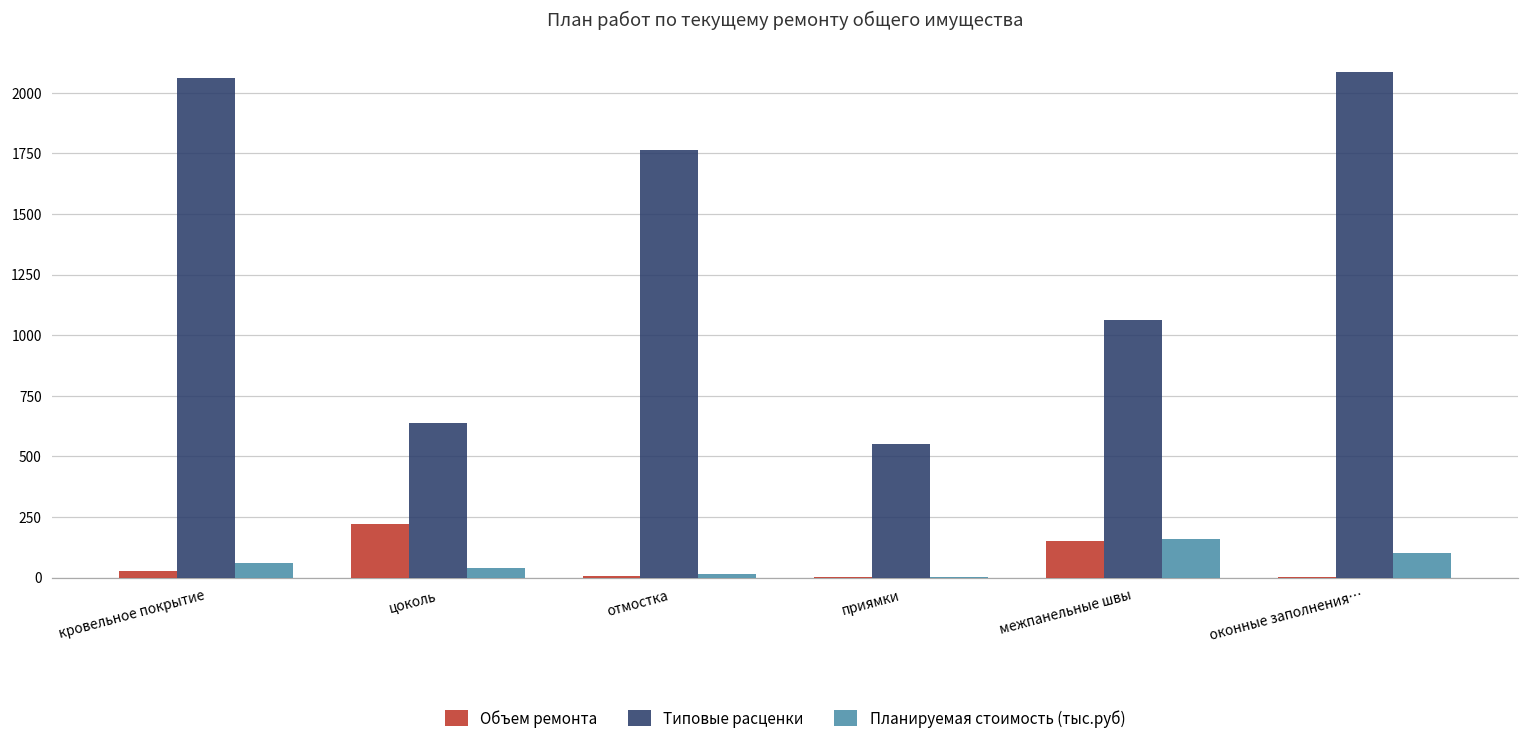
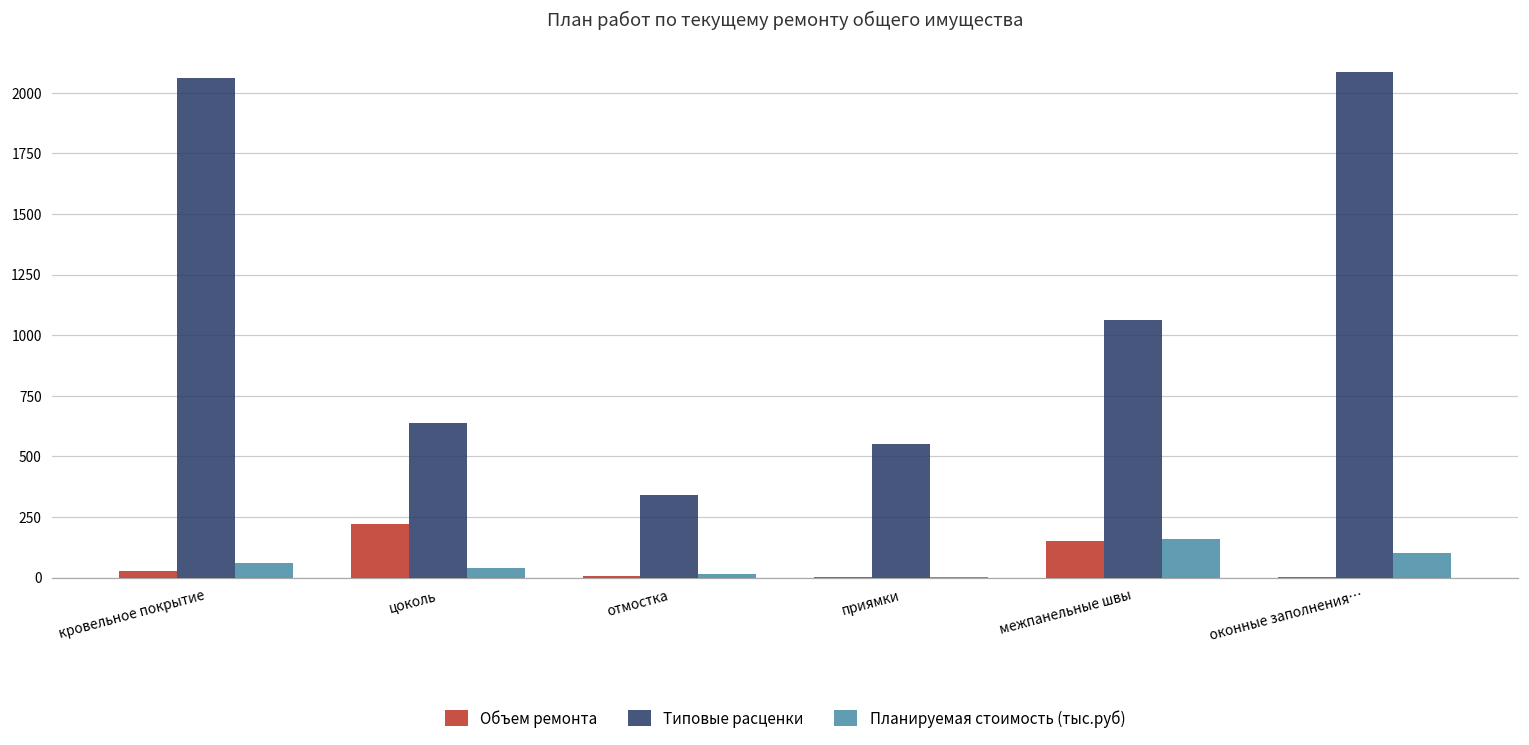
  {
    "Объем ремонта": {
      "кровельное покрытие": 30,
      "цоколь": 220,
      "межпанельные швы": 150
    },
    "Типовые расценки": {
      "кровельное покрытие": 2060,
      "цоколь": 640,
-     "отмостка": 1760,
+     "отмостка": 340,
      "приямки": 550,
      "межпанельные швы": 1060,
      "оконные заполнения…": 2080
    },
    "Планируемая стоимость (тыс.руб)": {
      "кровельное покрытие": 60,
      "цоколь": 40,
      "отмостка": 10,
      "межпанельные швы": 160,
      "оконные заполнения…": 100
    }
  }
